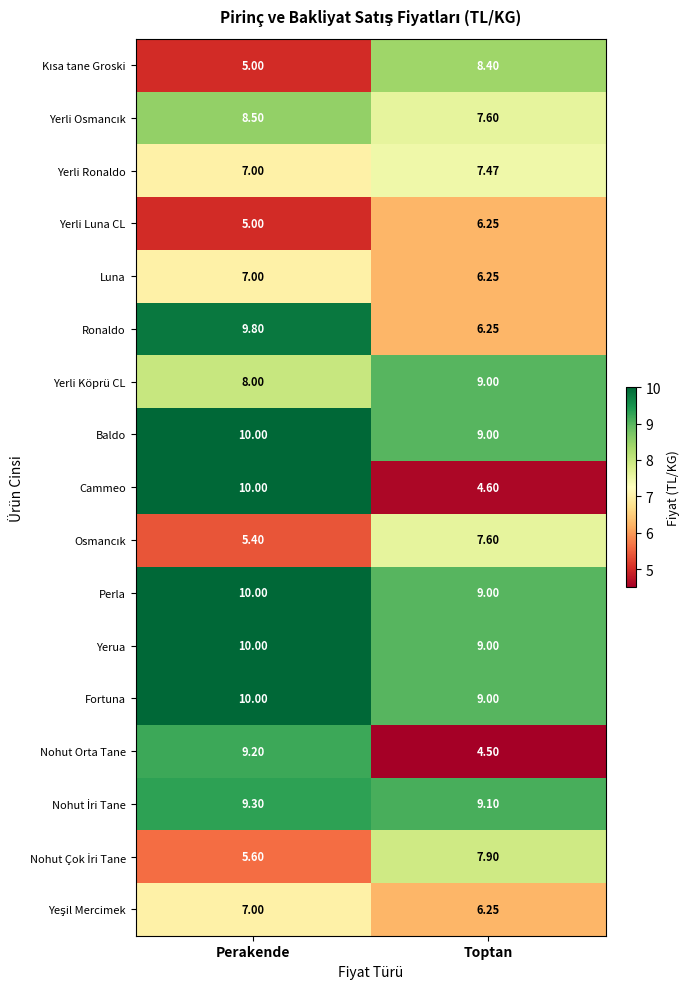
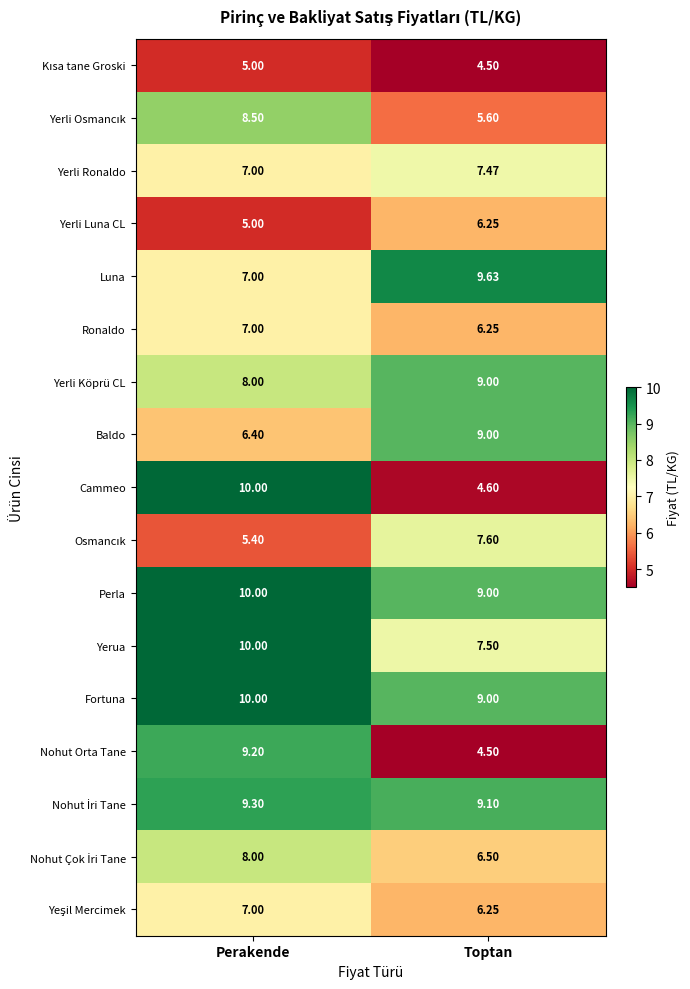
  {
    "Kısa tane Groski": {
      "Perakende": 5.00,
-     "Toptan": 8.40
+     "Toptan": 4.50
    },
    "Yerli Osmancık": {
      "Perakende": 8.50,
-     "Toptan": 7.60
+     "Toptan": 5.60
    },
    "Yerli Ronaldo": {
      "Perakende": 7.00,
      "Toptan": 7.47
    },
    "Yerli Luna CL": {
      "Perakende": 5.00,
      "Toptan": 6.25
    },
    "Luna": {
      "Perakende": 7.00,
-     "Toptan": 6.25
+     "Toptan": 9.63
    },
    "Ronaldo": {
-     "Perakende": 9.80,
+     "Perakende": 7.00,
      "Toptan": 6.25
    },
    "Yerli Köprü CL": {
      "Perakende": 8.00,
      "Toptan": 9.00
    },
    "Baldo": {
-     "Perakende": 10.00,
+     "Perakende": 6.40,
      "Toptan": 9.00
    },
    "Cammeo": {
      "Perakende": 10.00,
      "Toptan": 4.60
    },
    "Osmancık": {
      "Perakende": 5.40,
      "Toptan": 7.60
    },
    "Perla": {
      "Perakende": 10.00,
      "Toptan": 9.00
    },
    "Yerua": {
      "Perakende": 10.00,
-     "Toptan": 9.00
+     "Toptan": 7.50
    },
    "Fortuna": {
      "Perakende": 10.00,
      "Toptan": 9.00
    },
    "Nohut Orta Tane": {
      "Perakende": 9.20,
      "Toptan": 4.50
    },
    "Nohut İri Tane": {
      "Perakende": 9.30,
      "Toptan": 9.10
    },
    "Nohut Çok İri Tane": {
-     "Perakende": 5.60,
-     "Toptan": 7.90
+     "Perakende": 8.00,
+     "Toptan": 6.50
    },
    "Yeşil Mercimek": {
      "Perakende": 7.00,
      "Toptan": 6.25
    }
  }
